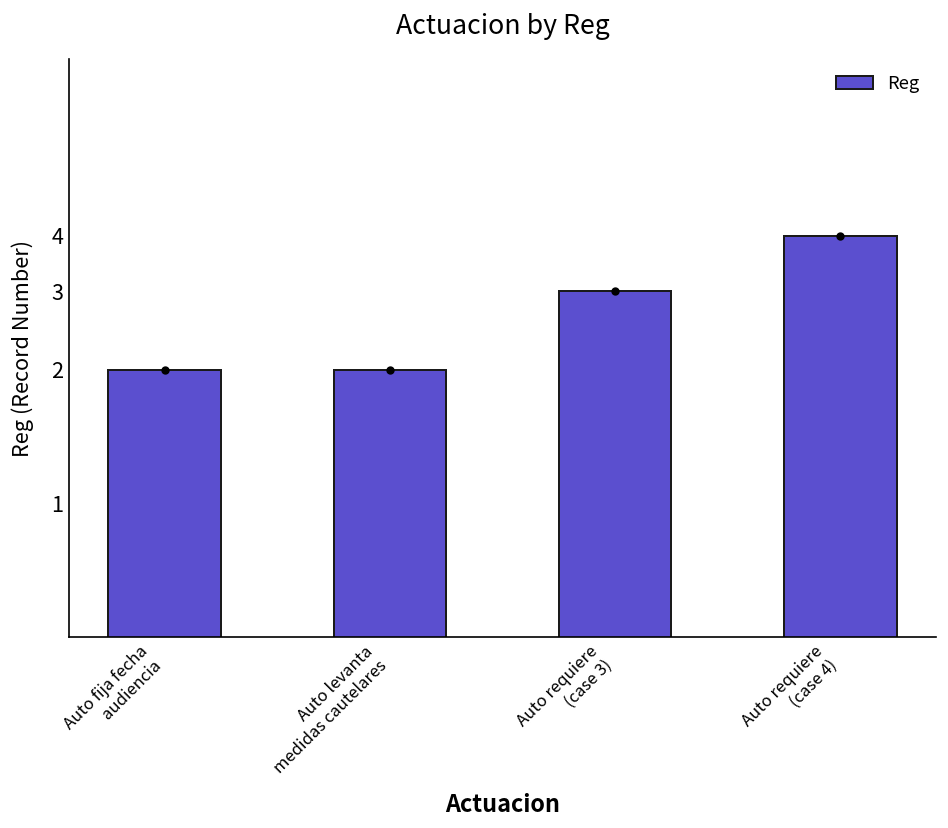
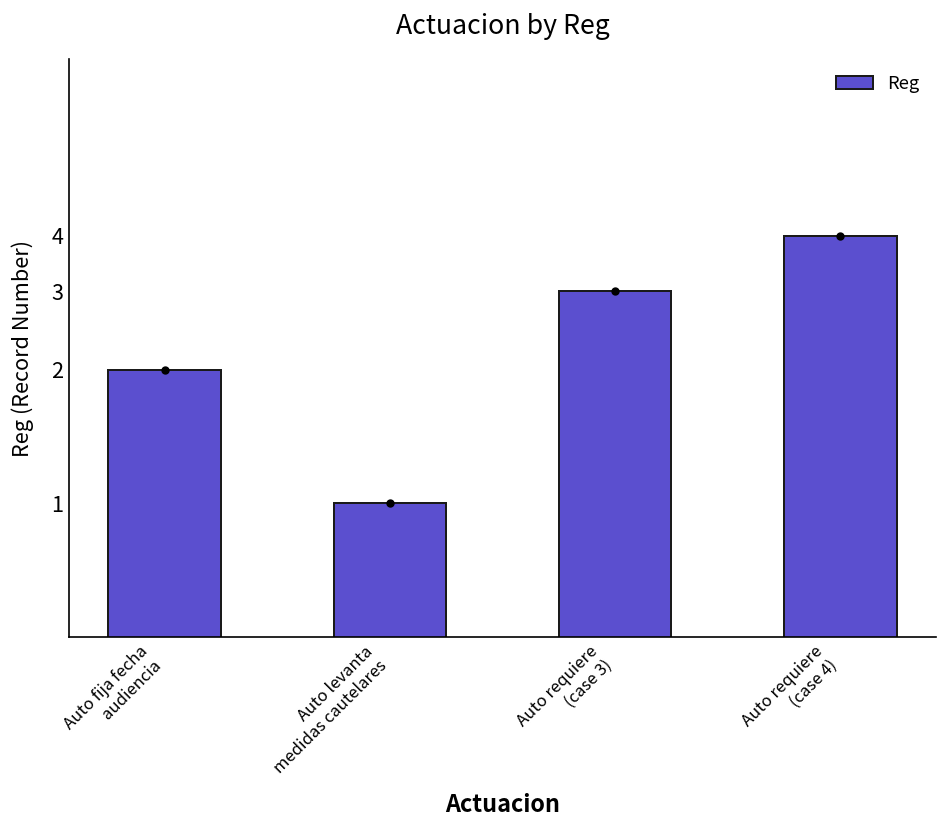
  {
    "Reg": {
      "Auto fija fecha audiencia": 2,
-     "Auto levanta medidas cautelares": 2,
+     "Auto levanta medidas cautelares": 1,
      "Auto requiere (case 3)": 3,
      "Auto requiere (case 4)": 4
    }
  }
